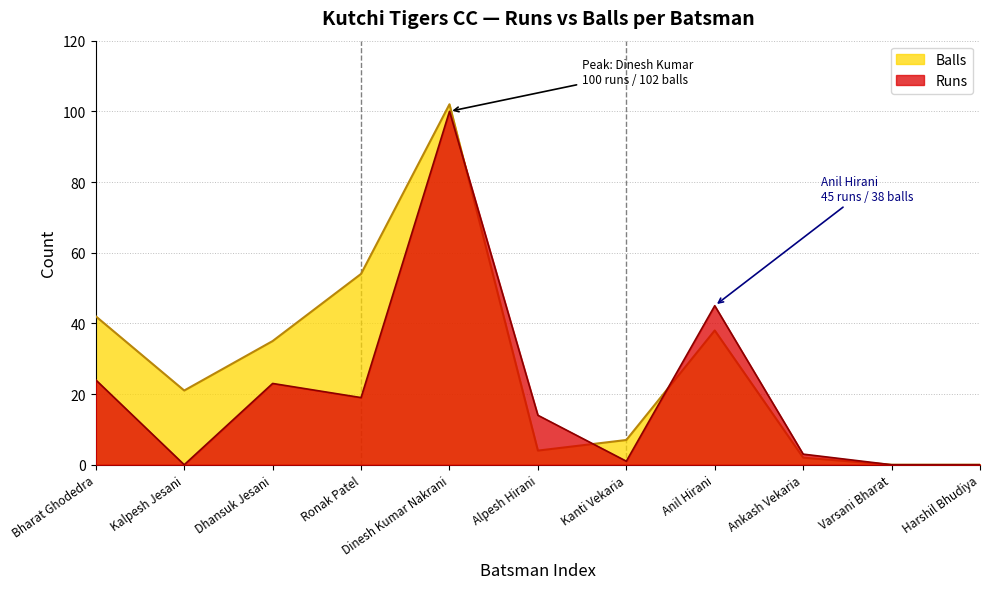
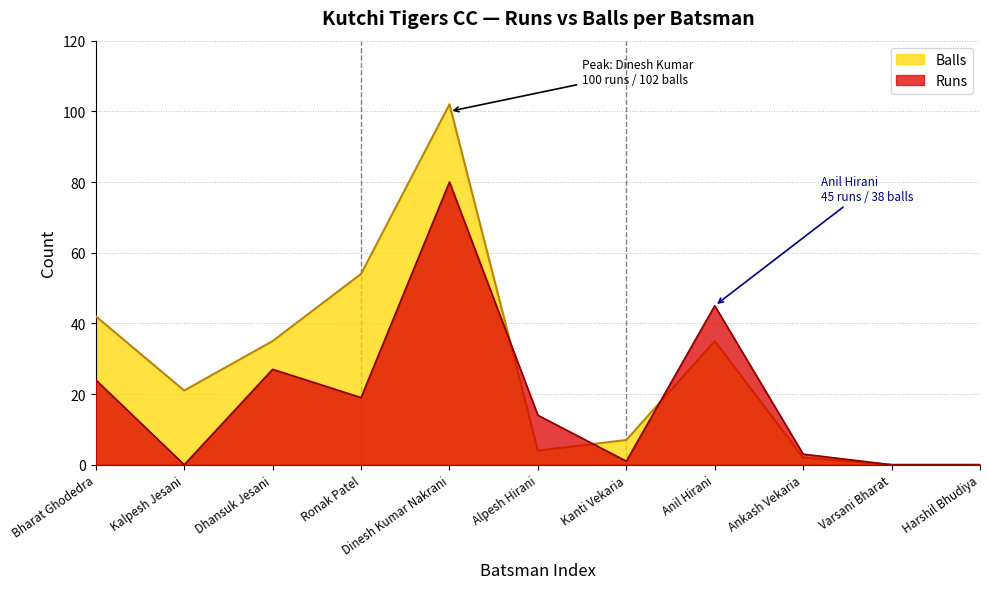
  {
    "Balls": {
      "Bharat Ghodedra": 42,
      "Kalpesh Jesani": 21,
      "Dhansuk Jesani": 35,
      "Ronak Patel": 54,
      "Alpesh Hirani": 4,
      "Kanti Vekaria": 7,
-     "Anil Hirani": 38,
+     "Anil Hirani": 35,
      "Ankash Vekaria": 2
    },
    "Runs": {
      "Bharat Ghodedra": 24,
      "Kalpesh Jesani": 0,
-     "Dhansuk Jesani": 23,
+     "Dhansuk Jesani": 27,
      "Ronak Patel": 19,
-     "Dinesh Kumar Nakrani": 100,
+     "Dinesh Kumar Nakrani": 80,
      "Alpesh Hirani": 14,
      "Kanti Vekaria": 1,
      "Ankash Vekaria": 3
    }
  }
